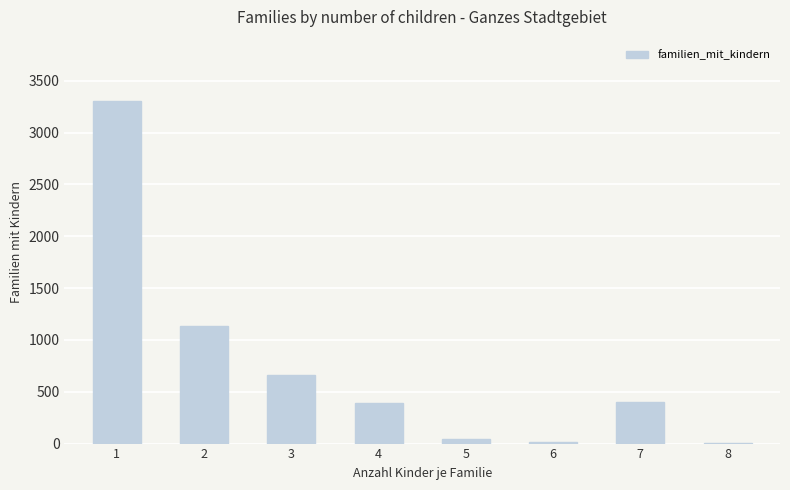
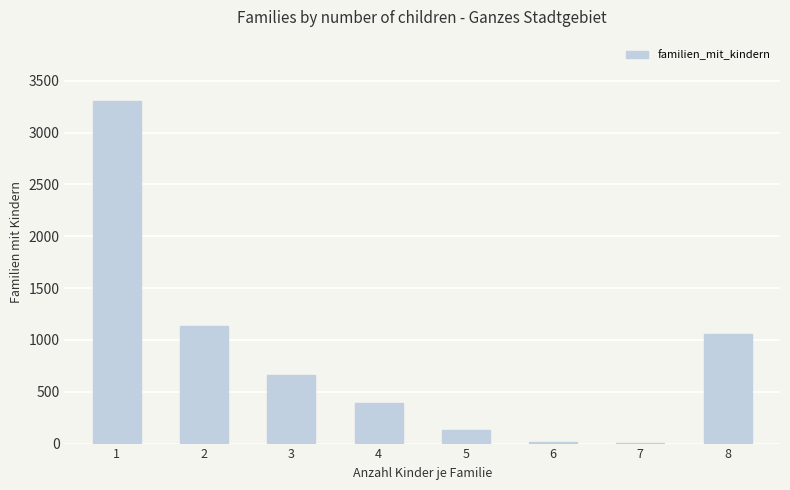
  {
    "1": 3300,
    "2": 1130,
    "3": 660,
    "4": 390,
-   "5": 50,
-   "7": 400,
-   "8": 0
+   "5": 130,
+   "7": 0,
+   "8": 1060
  }
